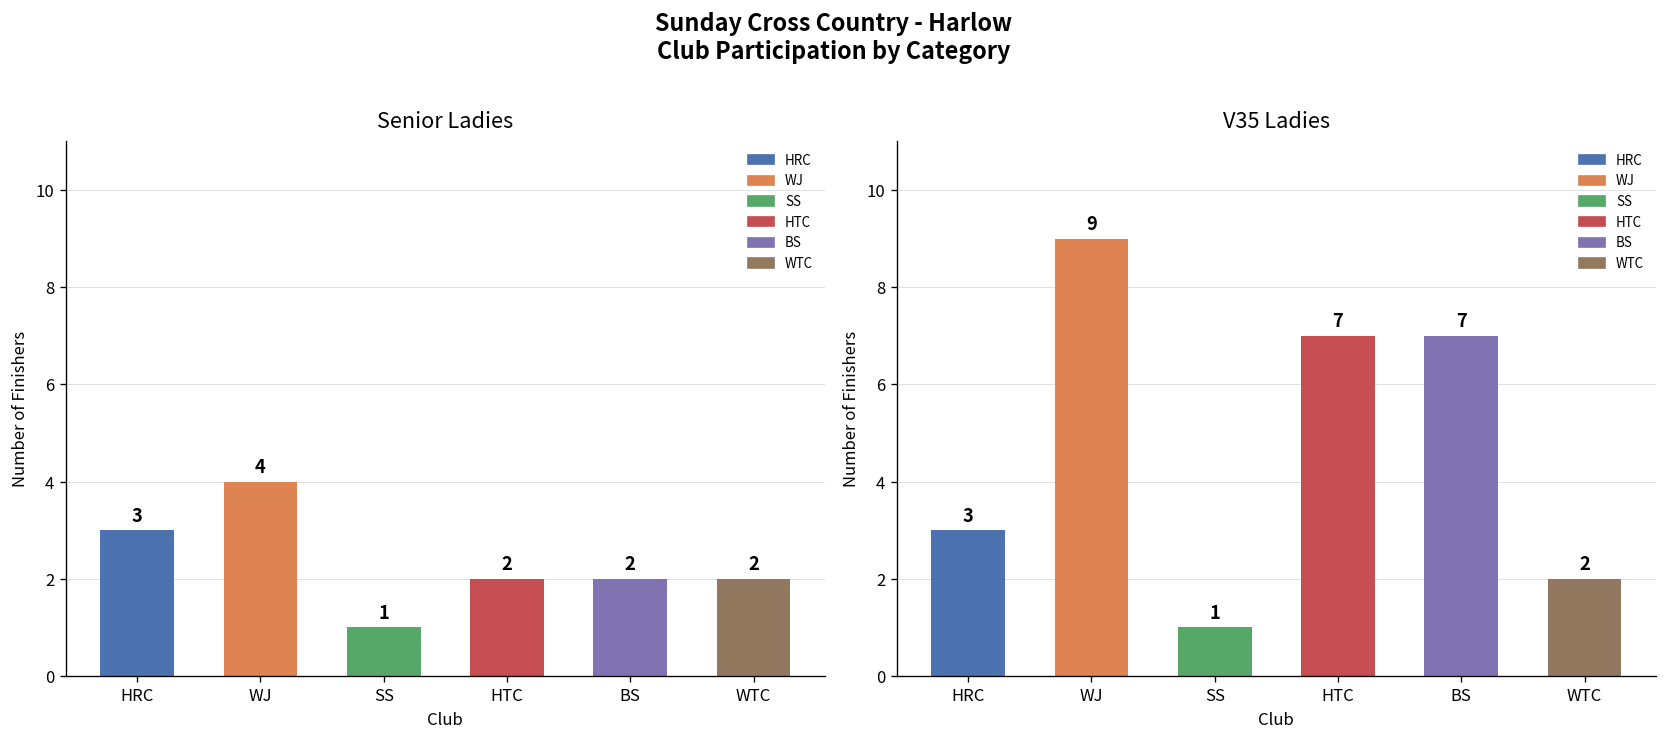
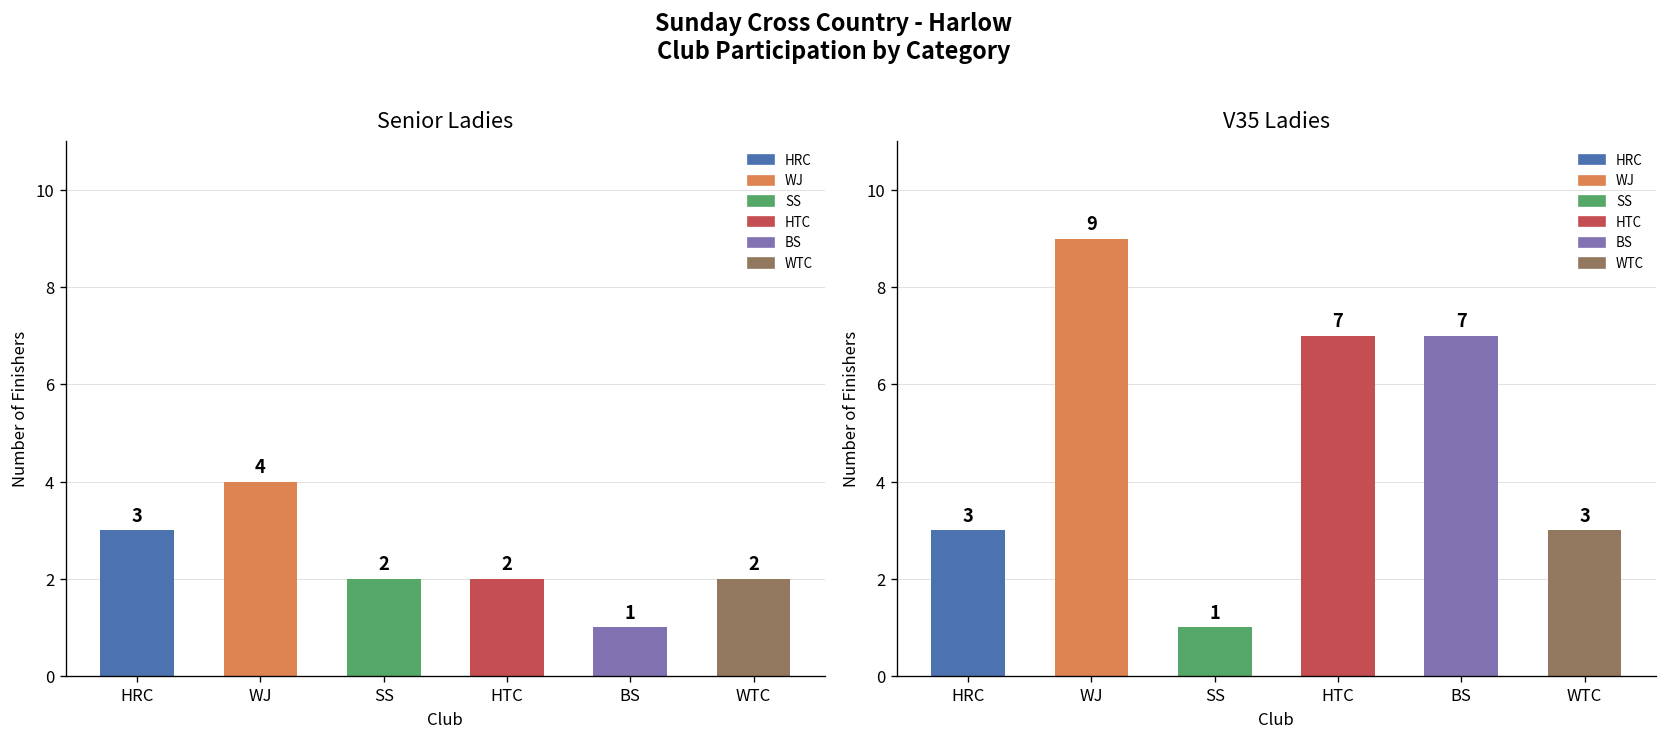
  {
    "Senior Ladies": {
      "HRC": 3,
      "WJ": 4,
-     "SS": 1,
+     "SS": 2,
      "HTC": 2,
-     "BS": 2,
+     "BS": 1,
      "WTC": 2
    },
    "V35 Ladies": {
      "HRC": 3,
      "WJ": 9,
      "SS": 1,
      "HTC": 7,
      "BS": 7,
-     "WTC": 2
+     "WTC": 3
    }
  }
